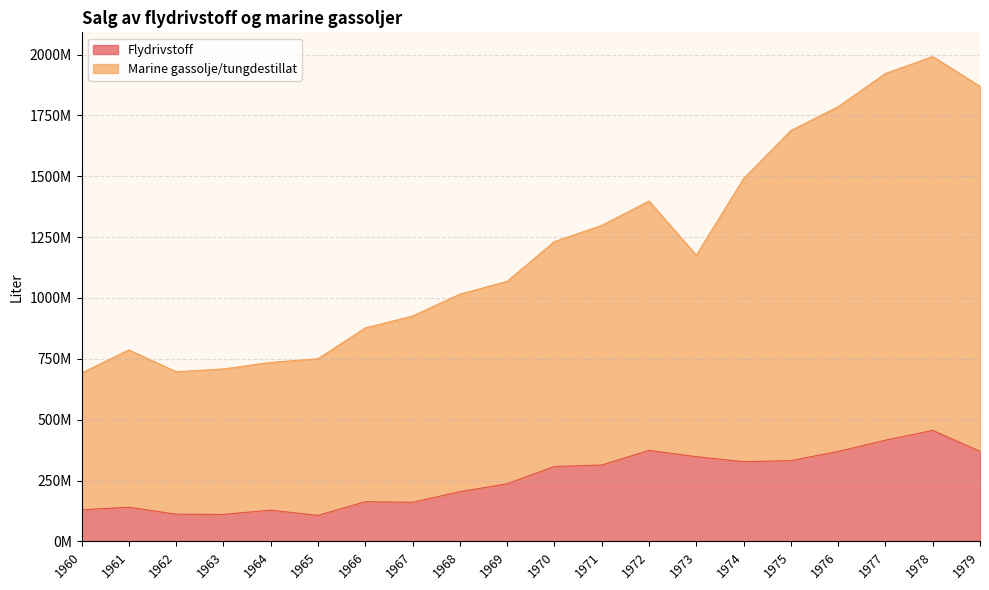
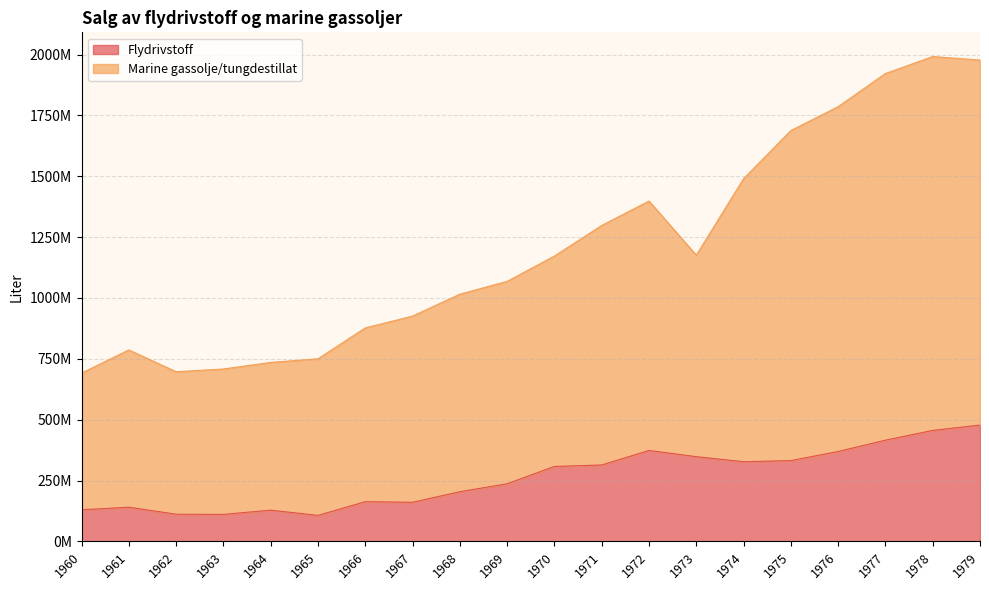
  {
    "Flydrivstoff": {
      "1960": 130000000,
      "1961": 140000000,
      "1962": 110000000,
      "1963": 110000000,
      "1964": 130000000,
      "1965": 110000000,
      "1966": 160000000,
      "1967": 160000000,
      "1968": 200000000,
      "1969": 240000000,
      "1970": 310000000,
      "1971": 310000000,
      "1972": 370000000,
      "1973": 350000000,
      "1974": 330000000,
      "1975": 330000000,
      "1976": 370000000,
      "1977": 420000000,
      "1978": 460000000,
-     "1979": 370000000
+     "1979": 480000000
    },
    "Marine gassolje/tungdestillat": {
      "1960": 560000000,
      "1961": 650000000,
      "1962": 590000000,
      "1963": 600000000,
      "1964": 610000000,
      "1965": 640000000,
      "1966": 710000000,
      "1967": 770000000,
      "1968": 810000000,
      "1969": 830000000,
-     "1970": 920000000,
+     "1970": 860000000,
      "1971": 980000000,
      "1972": 1020000000,
      "1973": 830000000,
      "1974": 1160000000,
      "1975": 1360000000,
      "1976": 1420000000,
      "1977": 1510000000,
      "1978": 1540000000,
      "1979": 1500000000
    }
  }
